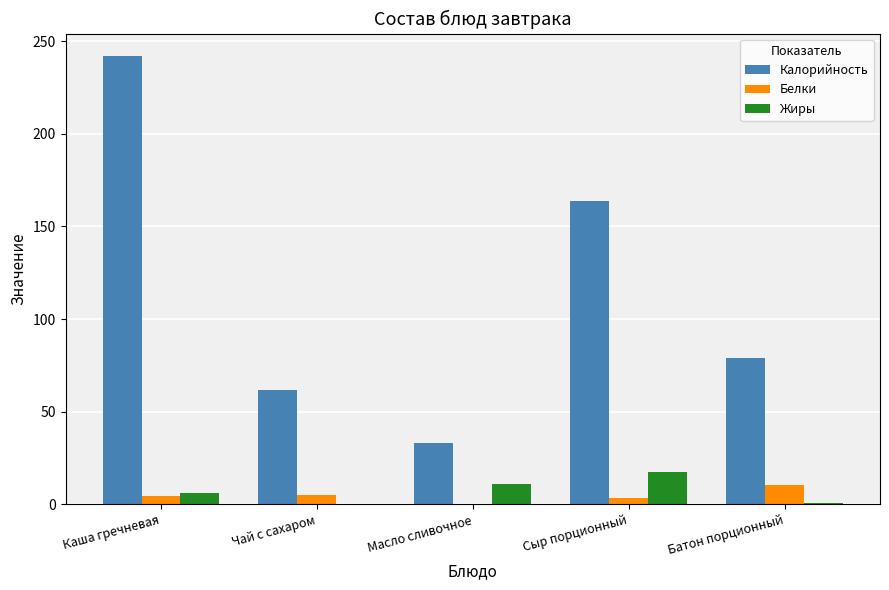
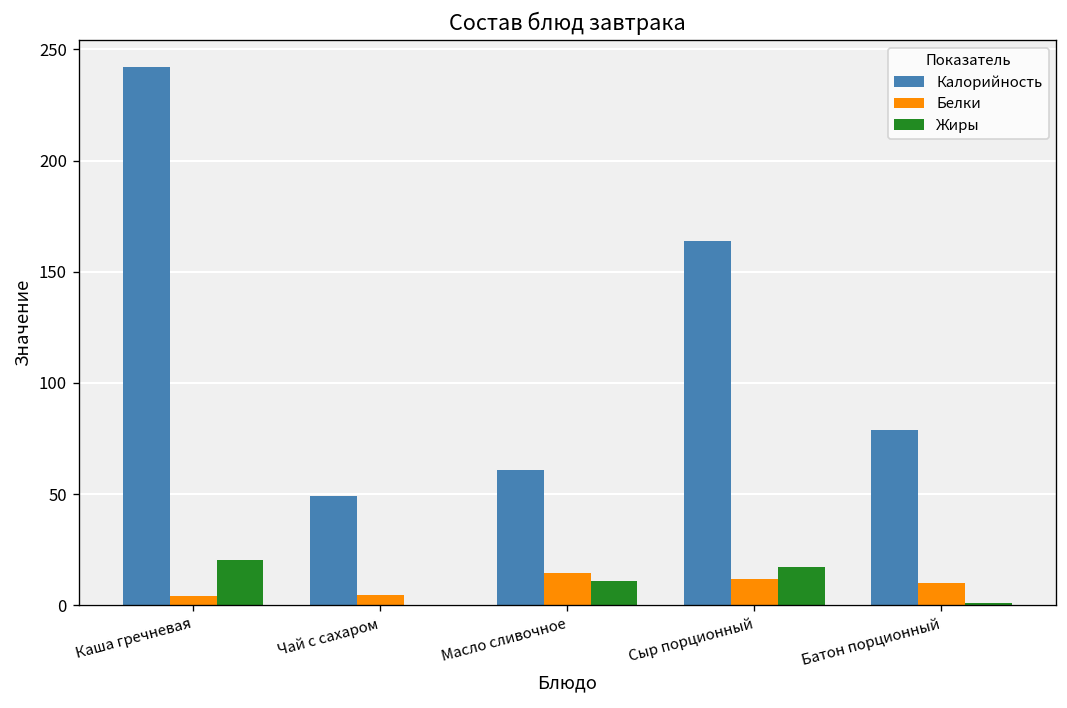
  {
    "Калорийность": {
      "Каша гречневая": 242,
-     "Чай с сахаром": 62,
-     "Масло сливочное": 33,
+     "Чай с сахаром": 49,
+     "Масло сливочное": 61,
      "Сыр порционный": 164,
      "Батон порционный": 79
    },
    "Белки": {
      "Каша гречневая": 4,
      "Чай с сахаром": 5,
-     "Масло сливочное": 0,
-     "Сыр порционный": 3,
+     "Масло сливочное": 14,
+     "Сыр порционный": 12,
      "Батон порционный": 10
    },
    "Жиры": {
-     "Каша гречневая": 6,
+     "Каша гречневая": 20,
      "Чай с сахаром": 0,
      "Масло сливочное": 11,
      "Сыр порционный": 17
    }
  }
